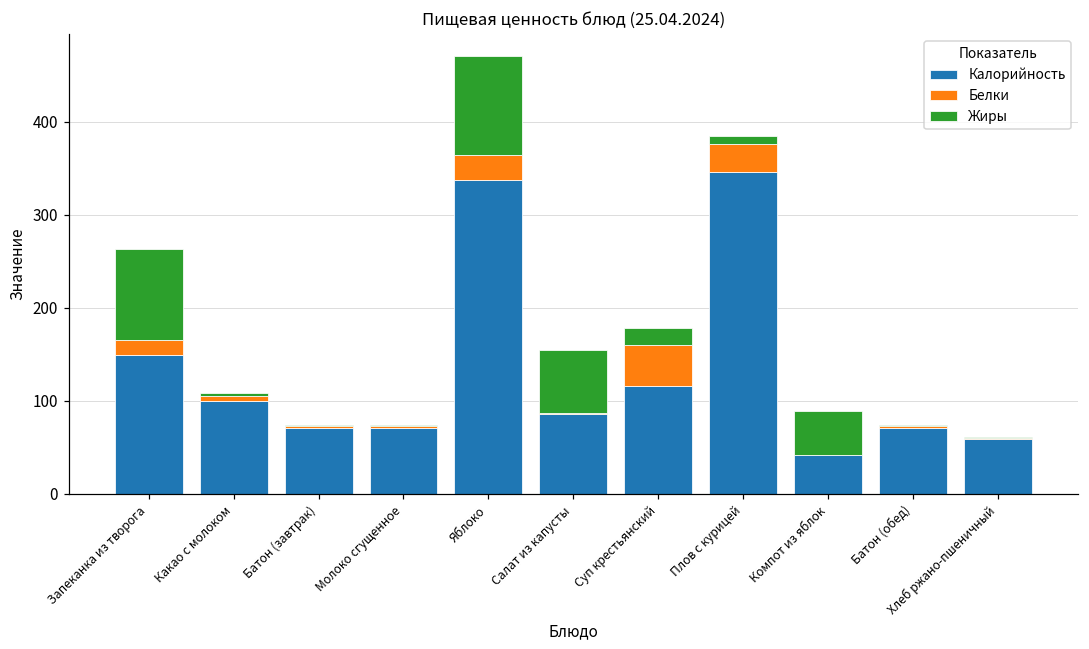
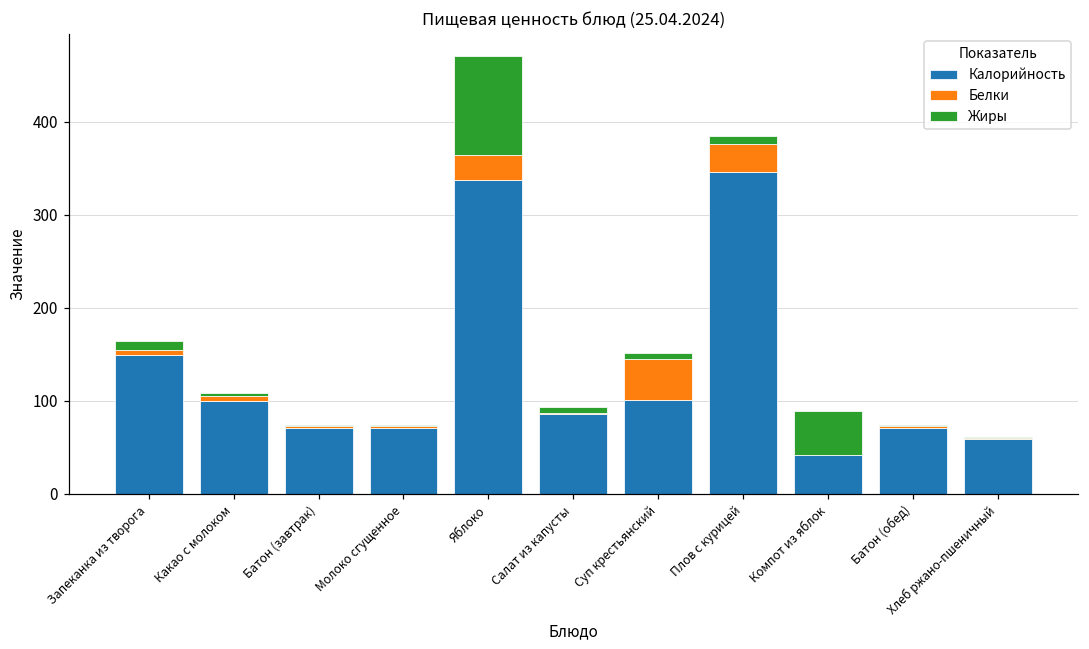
  {
    "Калорийность": {
      "Запеканка из творога": 150,
      "Какао с молоком": 100,
      "Батон (завтрак)": 70,
      "Молоко сгущенное": 70,
      "Яблоко": 340,
      "Салат из капусты": 90,
-     "Суп крестьянский": 120,
+     "Суп крестьянский": 100,
      "Плов с курицей": 350,
      "Компот из яблок": 40,
      "Батон (обед)": 70,
      "Хлеб ржано-пшеничный": 60
    },
    "Белки": {
-     "Запеканка из творога": 20,
+     "Запеканка из творога": 10,
      "Какао с молоком": 0,
      "Яблоко": 30,
      "Суп крестьянский": 40,
      "Плов с курицей": 30
    },
    "Жиры": {
-     "Запеканка из творога": 100,
+     "Запеканка из творога": 10,
      "Какао с молоком": 0,
      "Яблоко": 110,
-     "Салат из капусты": 70,
-     "Суп крестьянский": 20,
+     "Салат из капусты": 10,
+     "Суп крестьянский": 10,
      "Плов с курицей": 10,
      "Компот из яблок": 50
    }
  }
